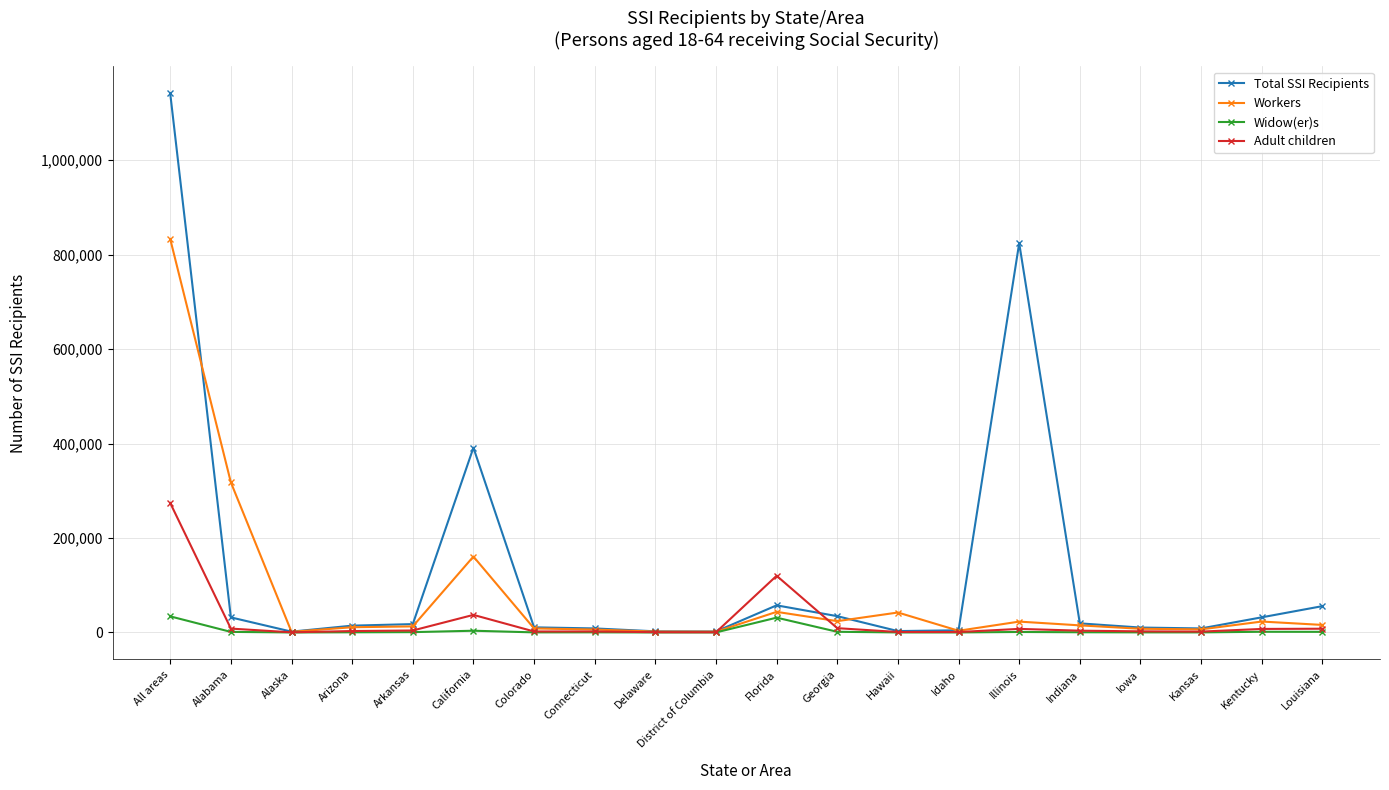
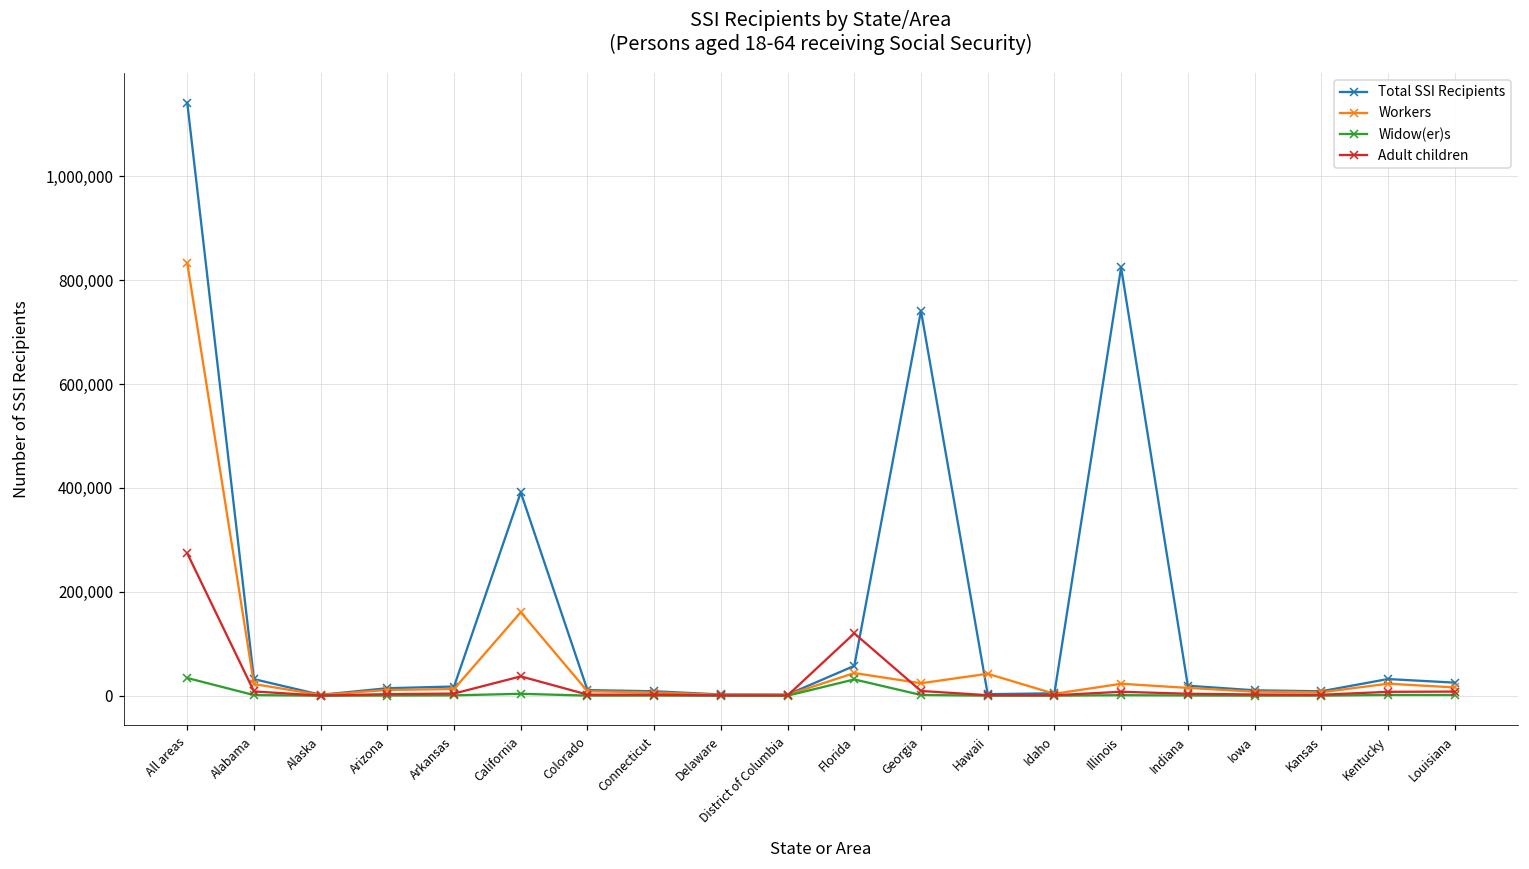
  {
    "Total SSI Recipients": {
      "All areas": "1,140,000",
      "Alabama": "30,000",
      "California": "390,000",
      "Florida": "60,000",
-     "Georgia": "30,000",
+     "Georgia": "740,000",
      "Illinois": "820,000",
      "Kentucky": "30,000",
-     "Louisiana": "60,000"
+     "Louisiana": "30,000"
    },
    "Workers": {
      "All areas": "830,000",
-     "Alabama": "320,000",
+     "Alabama": "20,000",
      "California": "160,000",
      "Florida": "40,000",
      "Georgia": "20,000",
      "Hawaii": "40,000",
      "Illinois": "20,000",
      "Kentucky": "20,000",
      "Louisiana": "20,000"
    },
    "Widow(er)s": {
      "All areas": "30,000",
      "Alabama": "0",
      "California": "0",
      "Florida": "30,000",
      "Georgia": "0",
      "Illinois": "0",
      "Kentucky": "0",
      "Louisiana": "0"
    },
    "Adult children": {
      "All areas": "270,000",
      "Alabama": "10,000",
      "California": "40,000",
      "Florida": "120,000",
      "Georgia": "10,000",
      "Illinois": "10,000",
      "Kentucky": "10,000",
      "Louisiana": "10,000"
    }
  }
